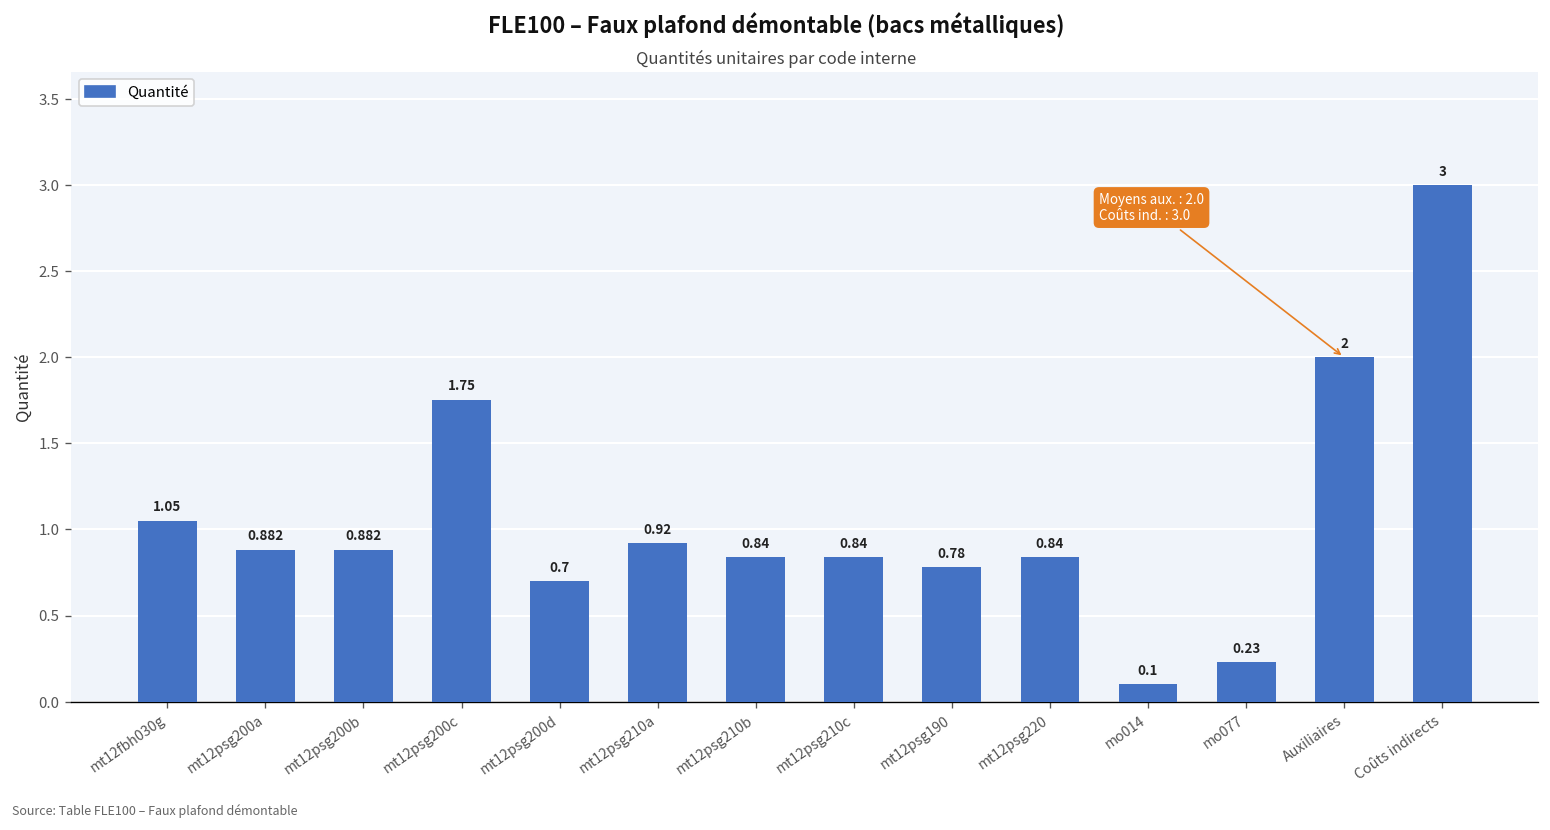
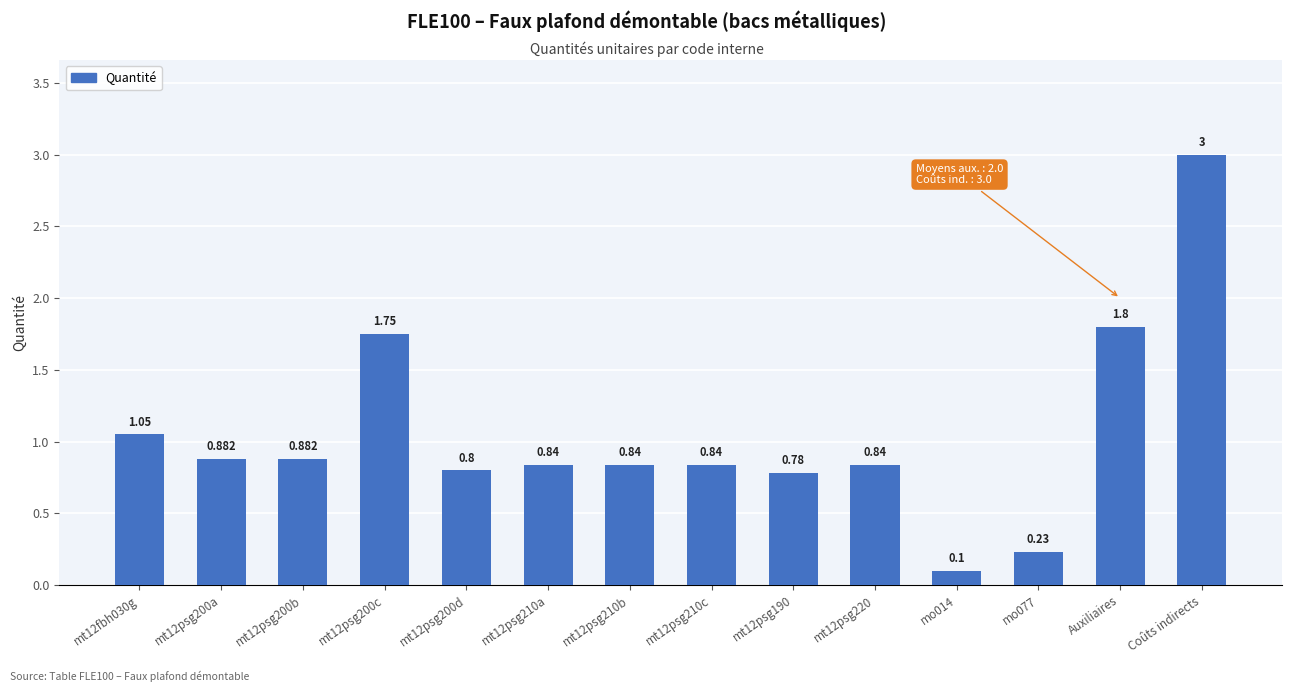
  {
    "mt12fbh030g": 1.05,
    "mt12psg200a": 0.882,
    "mt12psg200b": 0.882,
    "mt12psg200c": 1.75,
-   "mt12psg200d": 0.7,
-   "mt12psg210a": 0.92,
+   "mt12psg200d": 0.8,
+   "mt12psg210a": 0.84,
    "mt12psg210b": 0.84,
    "mt12psg210c": 0.84,
    "mt12psg190": 0.78,
    "mt12psg220": 0.84,
    "mo014": 0.1,
    "mo077": 0.23,
-   "Auxiliaires": 2,
+   "Auxiliaires": 1.8,
    "Coûts indirects": 3
  }
